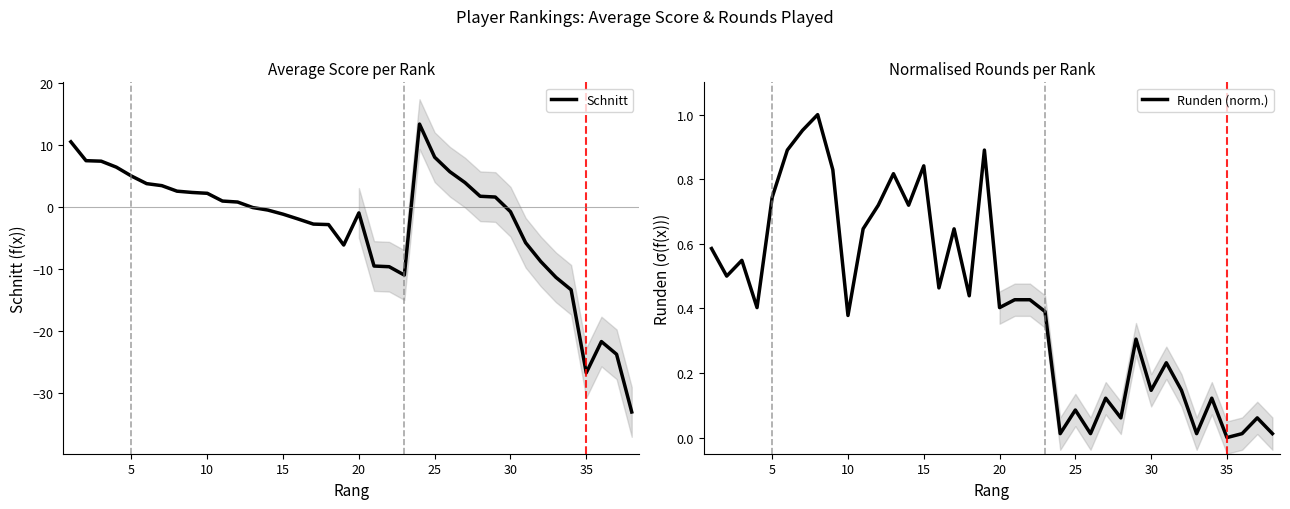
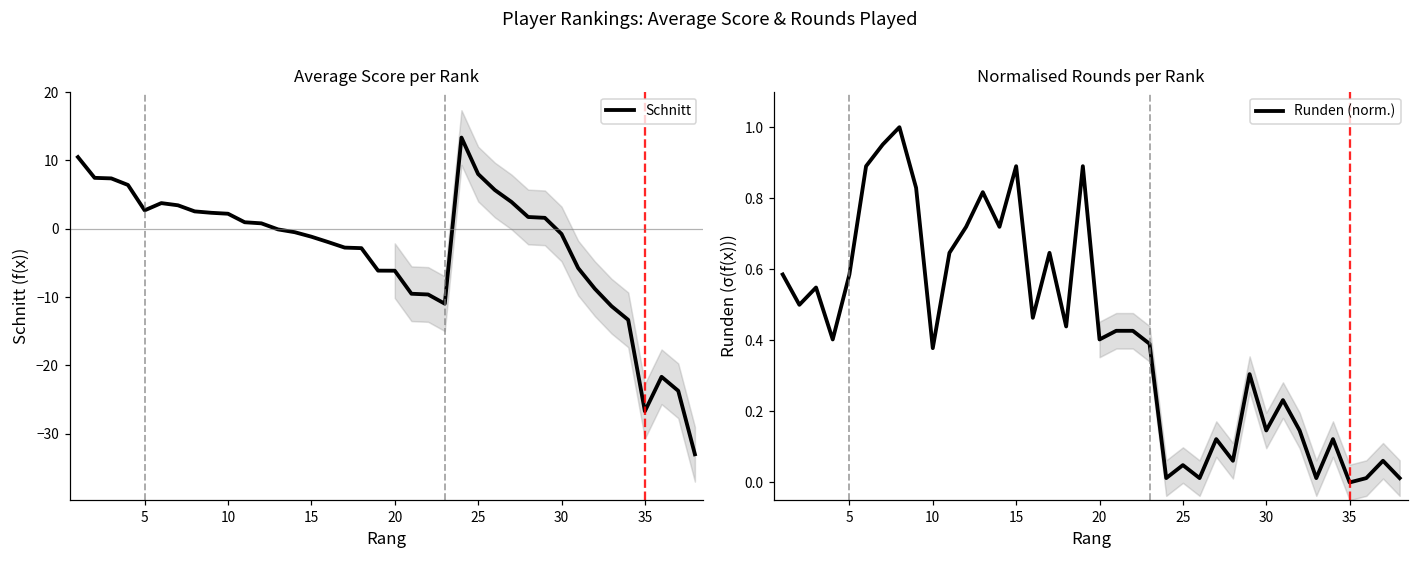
  {
    "Average Score per Rank": {
      "Schnitt": {
-       "5": 5,
+       "5": 3,
        "10": 2,
        "15": -1,
-       "20": -1,
+       "20": -6,
        "25": 8,
        "30": -1,
        "35": -27
      }
    },
    "Normalised Rounds per Rank": {
      "Runden (norm.)": {
-       "5": 0.74,
+       "5": 0.59,
        "10": 0.38,
-       "15": 0.84,
+       "15": 0.89,
        "20": 0.40,
-       "25": 0.09,
+       "25": 0.05,
        "30": 0.15,
        "35": 0.00
      }
    }
  }
